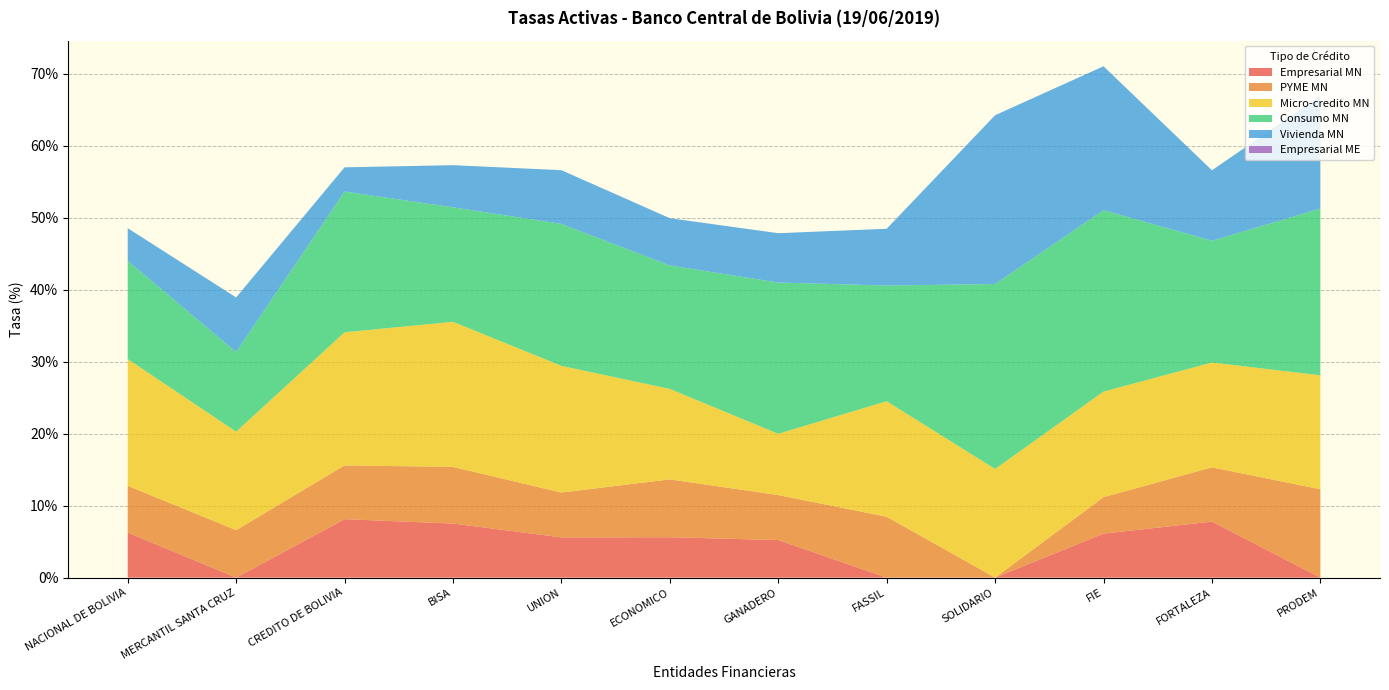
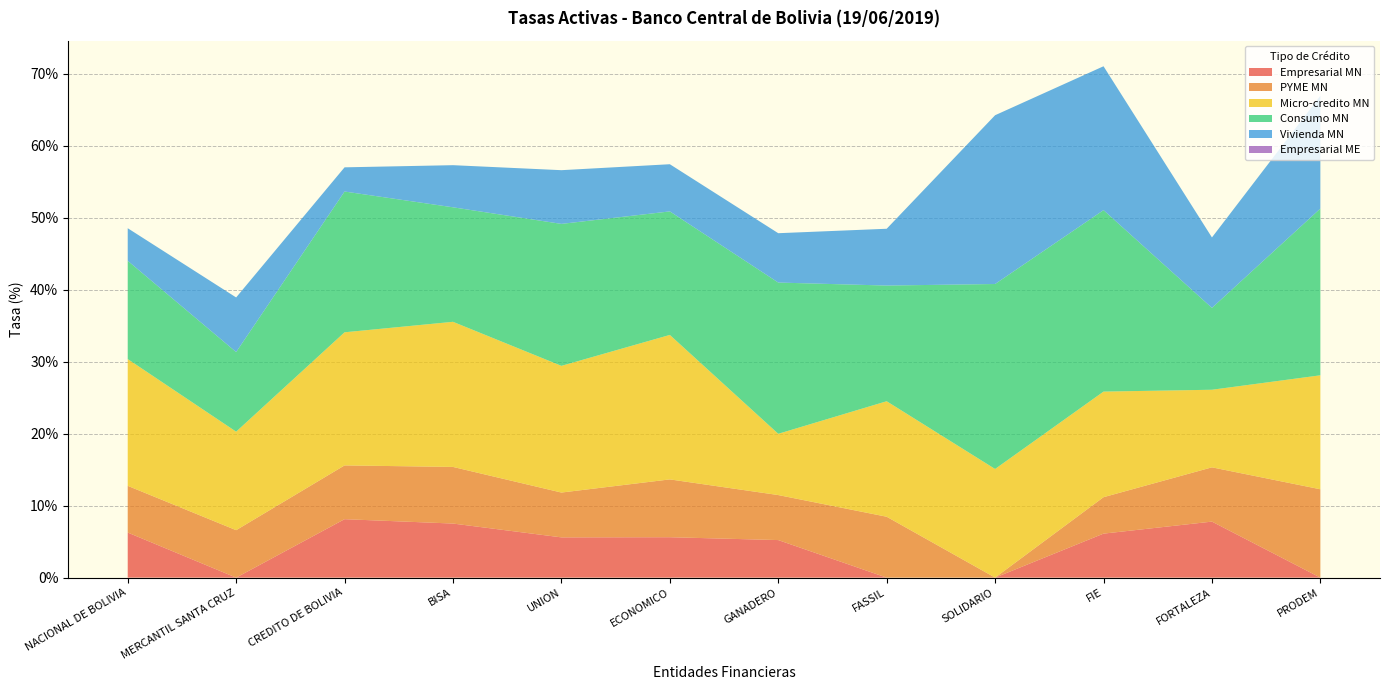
  {
    "Micro-credito MN": {
      "NACIONAL DE BOLIVIA": "18%",
      "MERCANTIL SANTA CRUZ": "14%",
      "CREDITO DE BOLIVIA": "18%",
      "BISA": "20%",
      "UNION": "18%",
-     "ECONOMICO": "13%",
+     "ECONOMICO": "20%",
      "GANADERO": "9%",
      "FASSIL": "16%",
      "SOLIDARIO": "15%",
      "FIE": "15%",
-     "FORTALEZA": "15%",
+     "FORTALEZA": "11%",
      "PRODEM": "16%"
    },
    "Consumo MN": {
      "NACIONAL DE BOLIVIA": "14%",
      "MERCANTIL SANTA CRUZ": "11%",
      "CREDITO DE BOLIVIA": "20%",
      "BISA": "16%",
      "UNION": "20%",
      "ECONOMICO": "17%",
      "GANADERO": "21%",
      "FASSIL": "16%",
      "SOLIDARIO": "26%",
      "FIE": "25%",
-     "FORTALEZA": "17%",
+     "FORTALEZA": "11%",
      "PRODEM": "23%"
    }
  }
